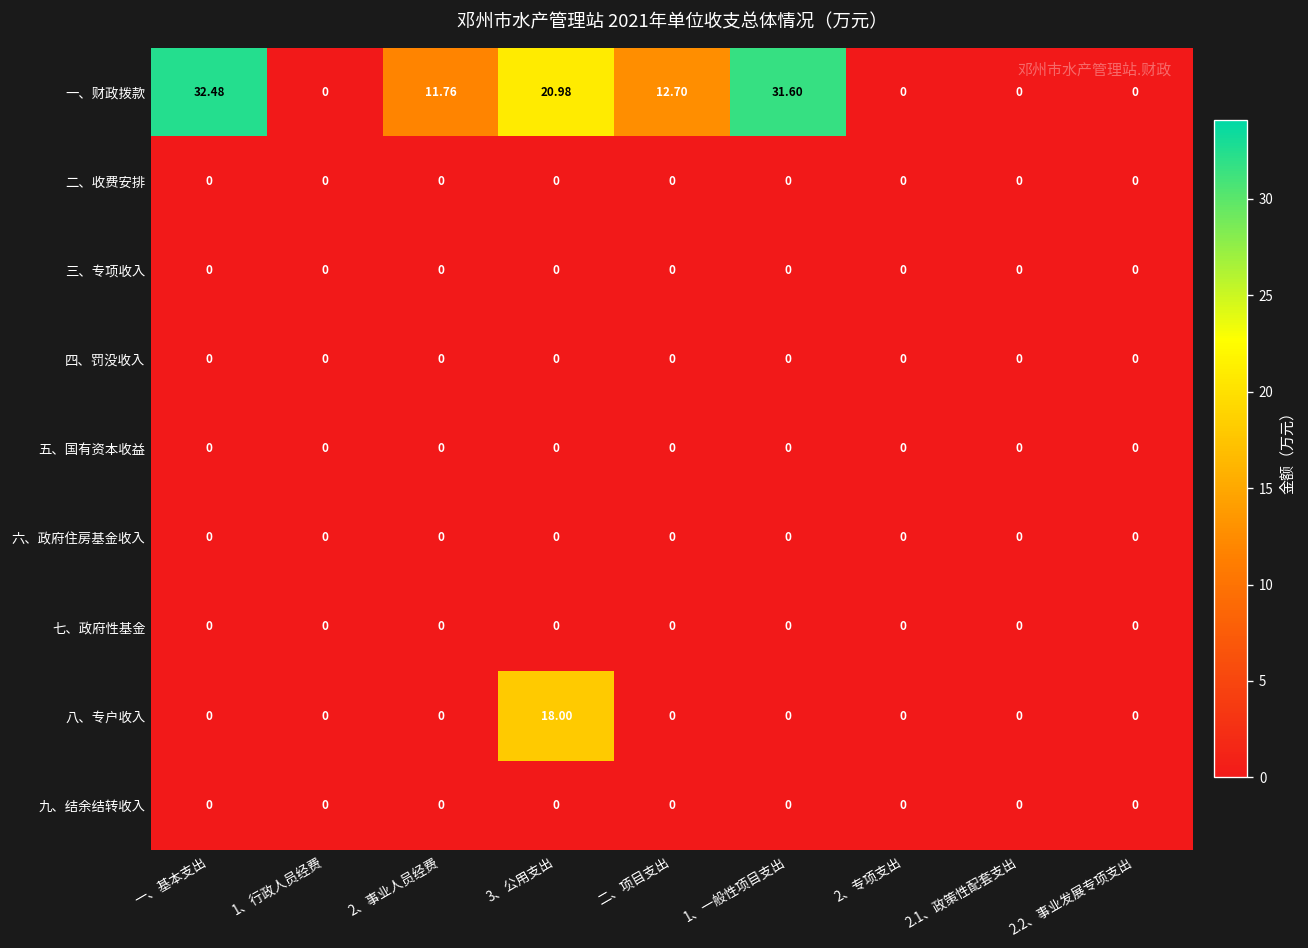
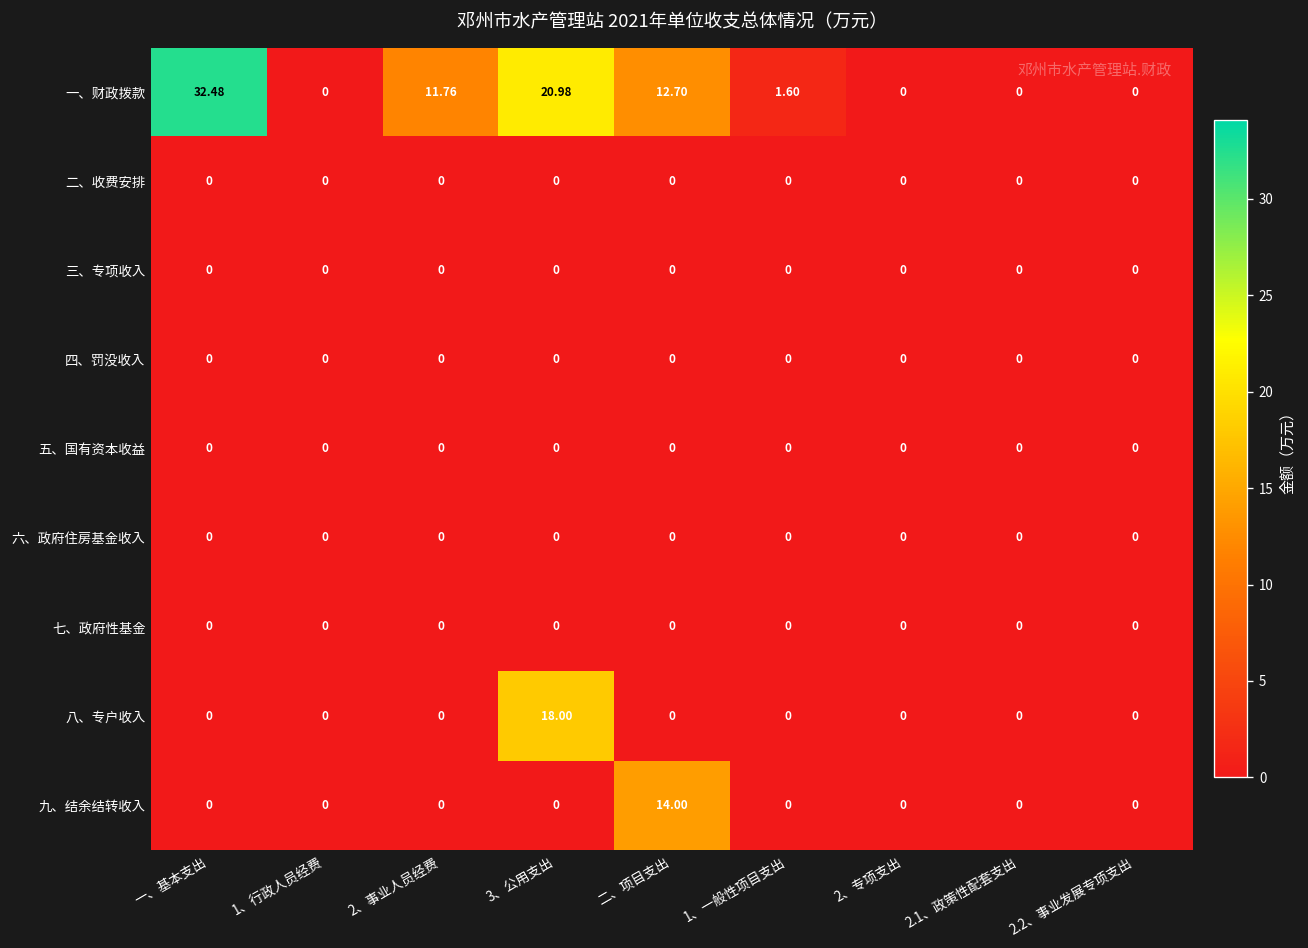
  {
    "一、财政拨款": {
      "一、基本支出": 32.48,
      "1、行政人员经费": 0,
      "2、事业人员经费": 11.76,
      "3、公用支出": 20.98,
      "二、项目支出": 12.70,
-     "1、一般性项目支出": 31.60,
+     "1、一般性项目支出": 1.60,
      "2、专项支出": 0,
      "2.1、政策性配套支出": 0
    },
    "二、收费安排": {
      "一、基本支出": 0,
      "1、行政人员经费": 0,
      "2、事业人员经费": 0,
      "3、公用支出": 0,
      "二、项目支出": 0,
      "1、一般性项目支出": 0,
      "2、专项支出": 0,
      "2.1、政策性配套支出": 0,
      "2.2、事业发展专项支出": 0
    },
    "三、专项收入": {
      "一、基本支出": 0,
      "1、行政人员经费": 0,
      "2、事业人员经费": 0,
      "3、公用支出": 0,
      "二、项目支出": 0,
      "1、一般性项目支出": 0,
      "2、专项支出": 0,
      "2.1、政策性配套支出": 0,
      "2.2、事业发展专项支出": 0
    },
    "四、罚没收入": {
      "一、基本支出": 0,
      "1、行政人员经费": 0,
      "2、事业人员经费": 0,
      "3、公用支出": 0,
      "二、项目支出": 0,
      "1、一般性项目支出": 0,
      "2、专项支出": 0,
      "2.1、政策性配套支出": 0,
      "2.2、事业发展专项支出": 0
    },
    "五、国有资本收益": {
      "一、基本支出": 0,
      "1、行政人员经费": 0,
      "2、事业人员经费": 0,
      "3、公用支出": 0,
      "二、项目支出": 0,
      "1、一般性项目支出": 0,
      "2、专项支出": 0,
      "2.1、政策性配套支出": 0,
      "2.2、事业发展专项支出": 0
    },
    "六、政府住房基金收入": {
      "一、基本支出": 0,
      "1、行政人员经费": 0,
      "2、事业人员经费": 0,
      "3、公用支出": 0,
      "二、项目支出": 0,
      "1、一般性项目支出": 0,
      "2、专项支出": 0,
      "2.1、政策性配套支出": 0,
      "2.2、事业发展专项支出": 0
    },
    "七、政府性基金": {
      "一、基本支出": 0,
      "1、行政人员经费": 0,
      "2、事业人员经费": 0,
      "3、公用支出": 0,
      "二、项目支出": 0,
      "1、一般性项目支出": 0,
      "2、专项支出": 0,
      "2.1、政策性配套支出": 0,
      "2.2、事业发展专项支出": 0
    },
    "八、专户收入": {
      "一、基本支出": 0,
      "1、行政人员经费": 0,
      "2、事业人员经费": 0,
      "3、公用支出": 18.00,
      "二、项目支出": 0,
      "1、一般性项目支出": 0,
      "2、专项支出": 0,
      "2.1、政策性配套支出": 0,
      "2.2、事业发展专项支出": 0
    },
    "九、结余结转收入": {
      "一、基本支出": 0,
      "1、行政人员经费": 0,
      "2、事业人员经费": 0,
      "3、公用支出": 0,
-     "二、项目支出": 0,
+     "二、项目支出": 14.00,
      "1、一般性项目支出": 0,
      "2、专项支出": 0,
      "2.1、政策性配套支出": 0,
      "2.2、事业发展专项支出": 0
    }
  }
